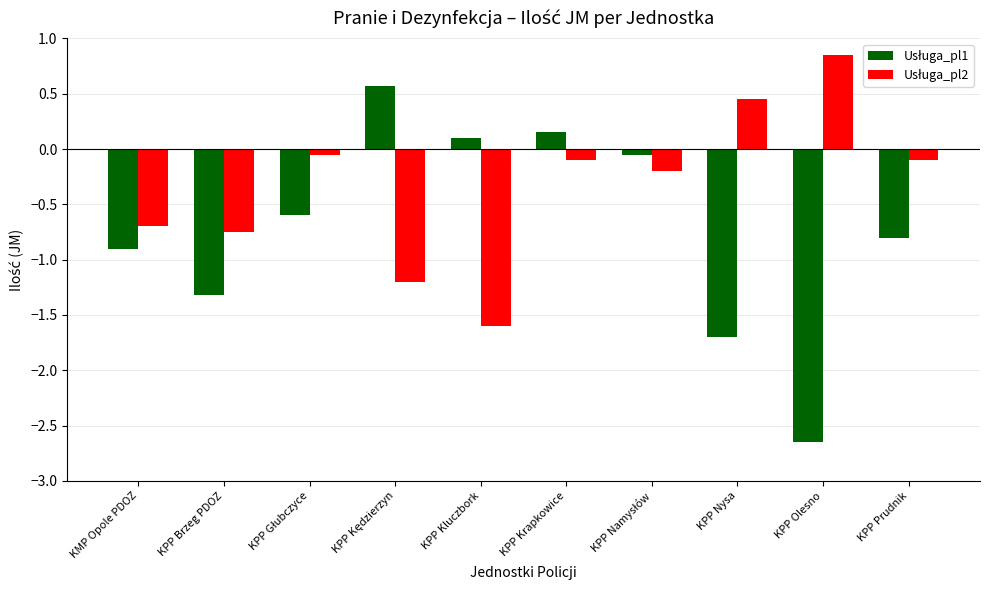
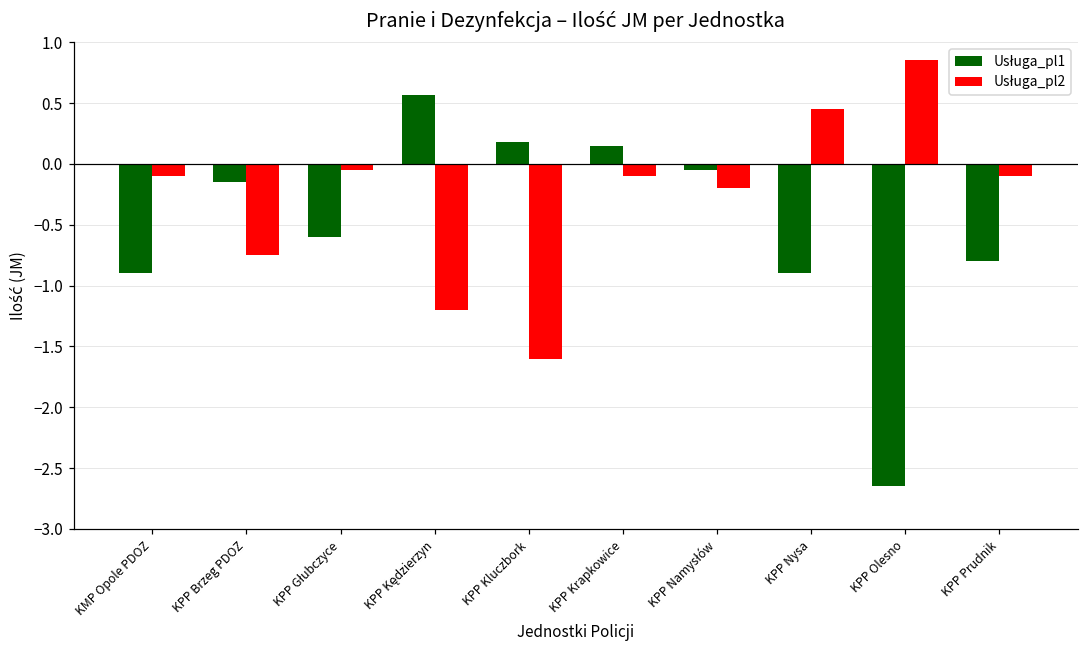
  {
    "Usługa_pl1": {
      "KMP Opole PDOZ": -0.90,
-     "KPP Brzeg PDOZ": -1.32,
+     "KPP Brzeg PDOZ": -0.15,
      "KPP Głubczyce": -0.60,
      "KPP Kędzierzyn": 0.57,
-     "KPP Kluczbork": 0.10,
+     "KPP Kluczbork": 0.18,
      "KPP Krapkowice": 0.15,
      "KPP Namysłów": -0.05,
-     "KPP Nysa": -1.7,
+     "KPP Nysa": -0.9,
      "KPP Olesno": -2.65,
      "KPP Prudnik": -0.80
    },
    "Usługa_pl2": {
-     "KMP Opole PDOZ": -0.7,
+     "KMP Opole PDOZ": -0.1,
      "KPP Brzeg PDOZ": -0.75,
      "KPP Głubczyce": -0.05,
      "KPP Kędzierzyn": -1.2,
      "KPP Kluczbork": -1.6,
      "KPP Krapkowice": -0.1,
      "KPP Namysłów": -0.2,
      "KPP Nysa": 0.45,
      "KPP Olesno": 0.85,
      "KPP Prudnik": -0.1
    }
  }
